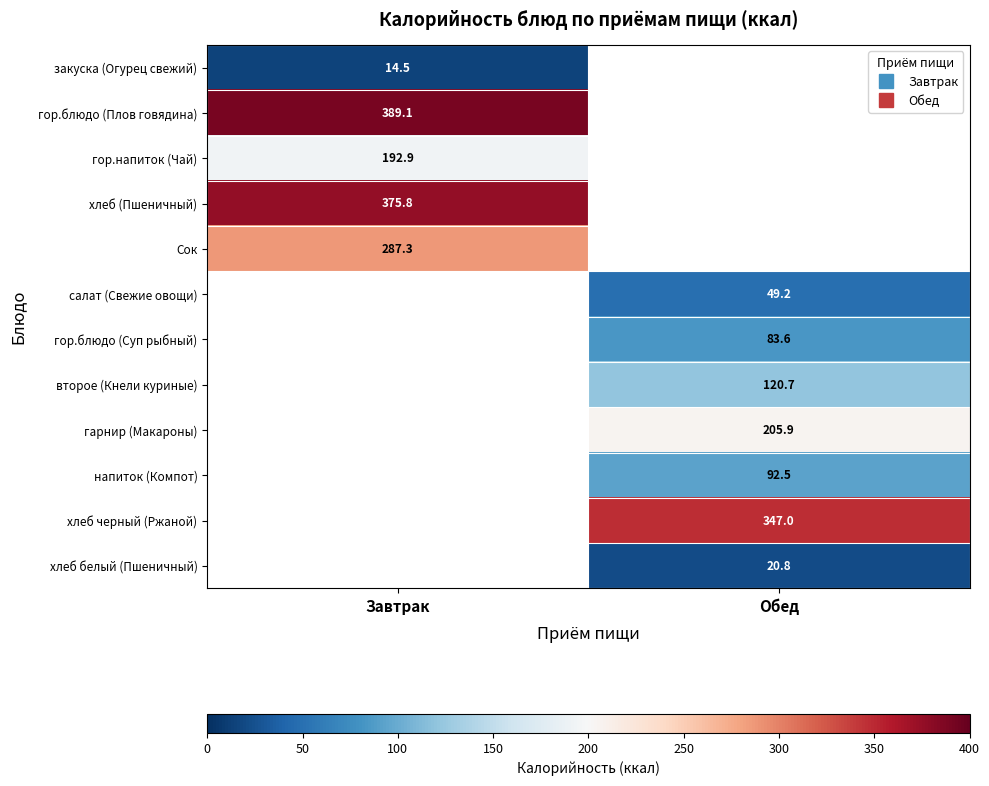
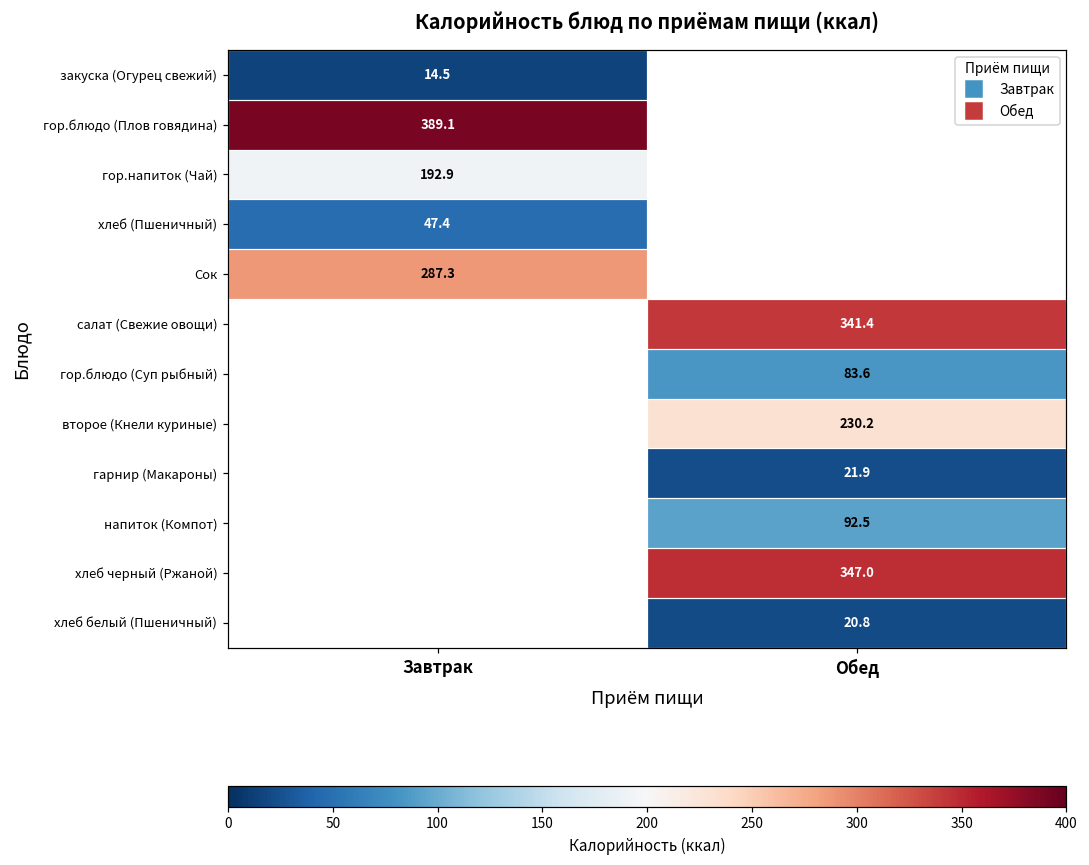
  {
    "закуска (Огурец свежий)": {
      "Завтрак": 14.5
    },
    "гор.блюдо (Плов говядина)": {
      "Завтрак": 389.1
    },
    "гор.напиток (Чай)": {
      "Завтрак": 192.9
    },
    "хлеб (Пшеничный)": {
-     "Завтрак": 375.8
+     "Завтрак": 47.4
    },
    "Сок": {
      "Завтрак": 287.3
    },
    "салат (Свежие овощи)": {
-     "Обед": 49.2
+     "Обед": 341.4
    },
    "гор.блюдо (Суп рыбный)": {
      "Обед": 83.6
    },
    "второе (Кнели куриные)": {
-     "Обед": 120.7
+     "Обед": 230.2
    },
    "гарнир (Макароны)": {
-     "Обед": 205.9
+     "Обед": 21.9
    },
    "напиток (Компот)": {
      "Обед": 92.5
    },
    "хлеб черный (Ржаной)": {
      "Обед": 347.0
    },
    "хлеб белый (Пшеничный)": {
      "Обед": 20.8
    }
  }
